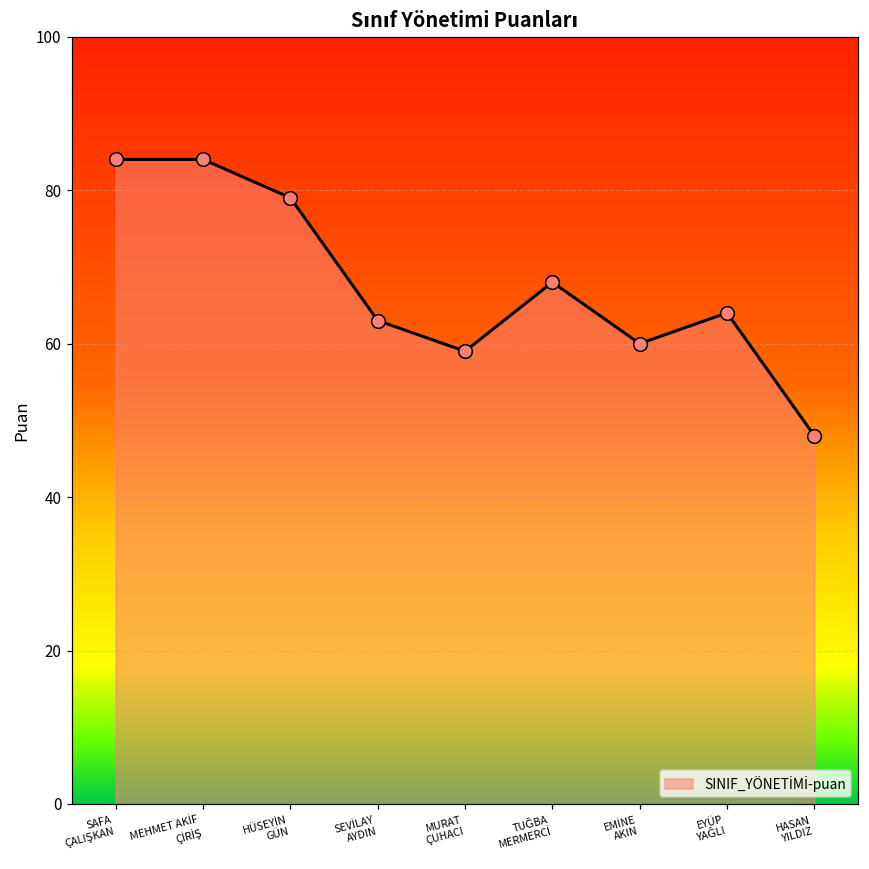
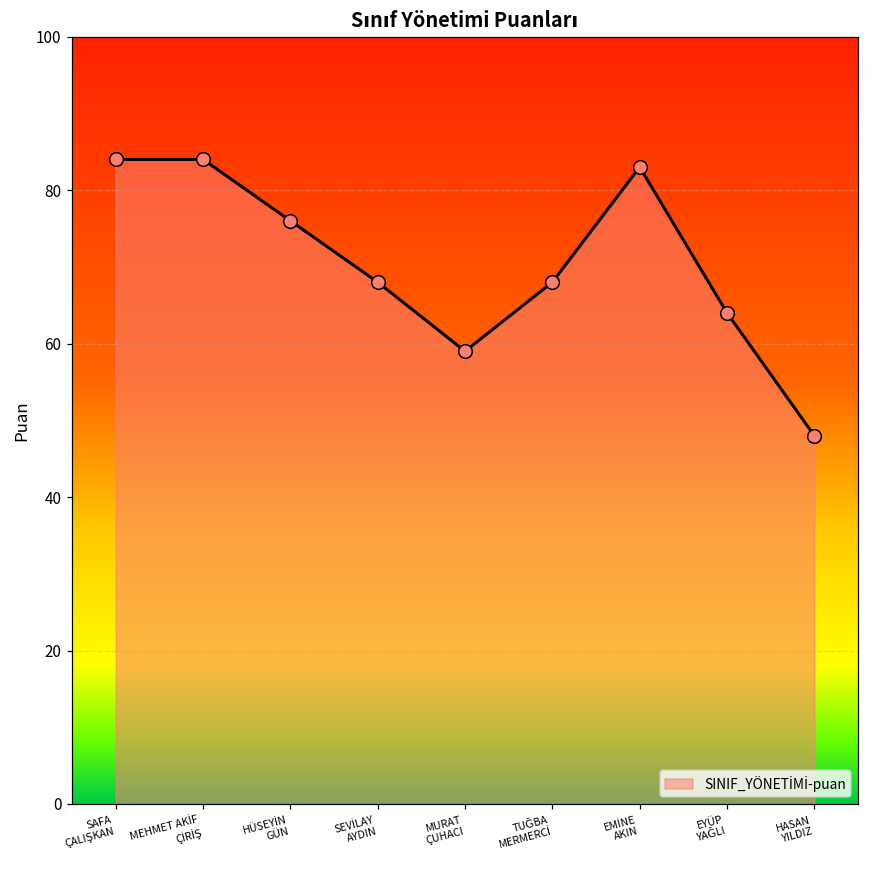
  {
    "SAFA ÇALIŞKAN": 84,
    "MEHMET AKİF ÇİRİŞ": 84,
-   "HÜSEYİN GÜN": 79,
-   "SEVİLAY AYDIN": 63,
+   "HÜSEYİN GÜN": 76,
+   "SEVİLAY AYDIN": 68,
    "MURAT ÇUHACI": 59,
    "TUĞBA MERMERCİ": 68,
-   "EMİNE AKIN": 60,
+   "EMİNE AKIN": 83,
    "EYÜP YAĞLI": 64,
    "HASAN YILDIZ": 48
  }
